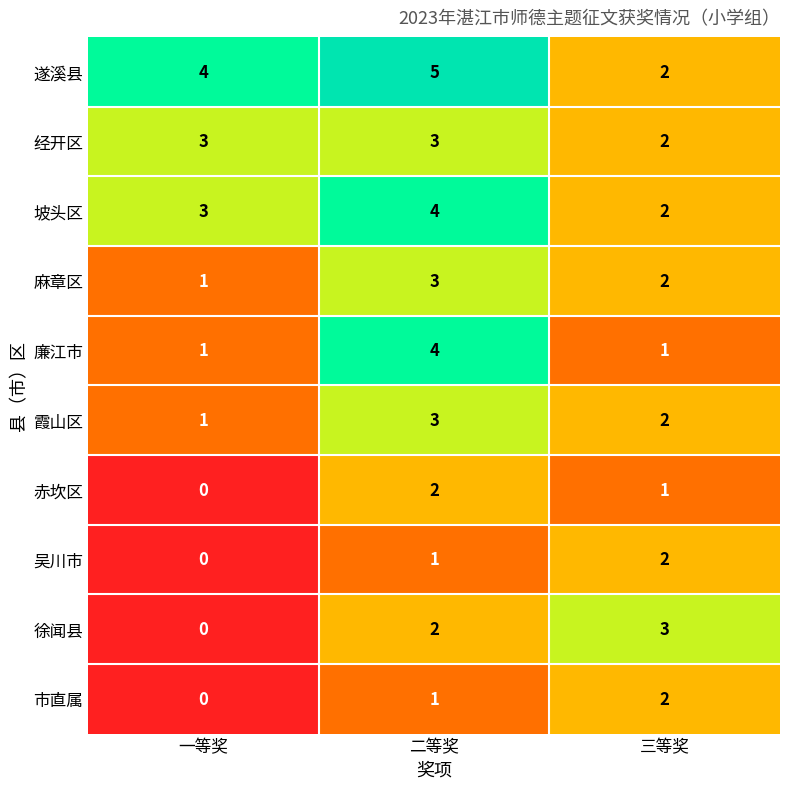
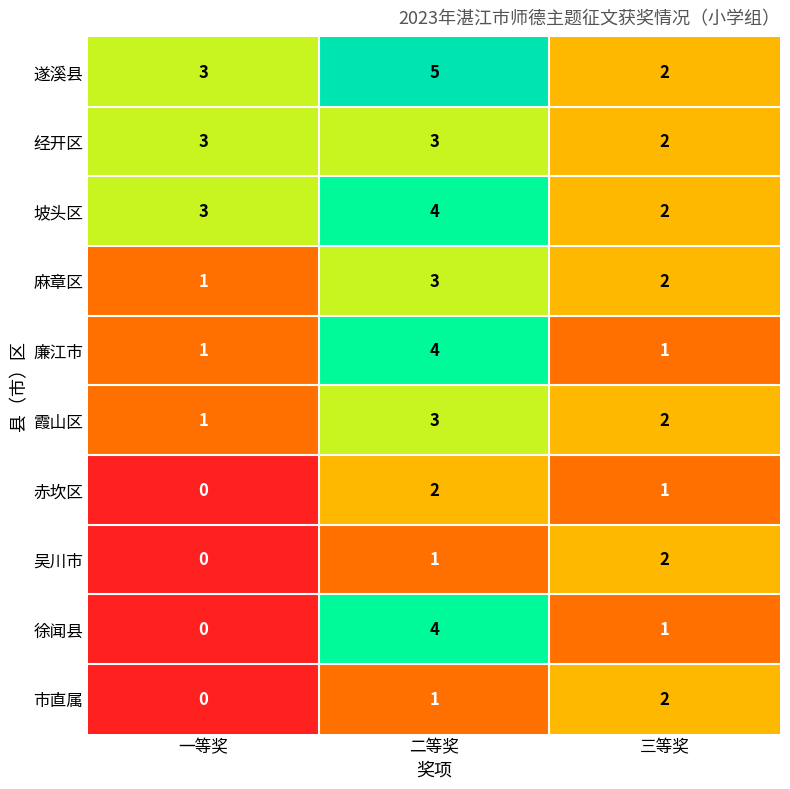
  {
    "遂溪县": {
-     "一等奖": 4,
+     "一等奖": 3,
      "二等奖": 5,
      "三等奖": 2
    },
    "经开区": {
      "一等奖": 3,
      "二等奖": 3,
      "三等奖": 2
    },
    "坡头区": {
      "一等奖": 3,
      "二等奖": 4,
      "三等奖": 2
    },
    "麻章区": {
      "一等奖": 1,
      "二等奖": 3,
      "三等奖": 2
    },
    "廉江市": {
      "一等奖": 1,
      "二等奖": 4,
      "三等奖": 1
    },
    "霞山区": {
      "一等奖": 1,
      "二等奖": 3,
      "三等奖": 2
    },
    "赤坎区": {
      "一等奖": 0,
      "二等奖": 2,
      "三等奖": 1
    },
    "吴川市": {
      "一等奖": 0,
      "二等奖": 1,
      "三等奖": 2
    },
    "徐闻县": {
      "一等奖": 0,
-     "二等奖": 2,
-     "三等奖": 3
+     "二等奖": 4,
+     "三等奖": 1
    },
    "市直属": {
      "一等奖": 0,
      "二等奖": 1,
      "三等奖": 2
    }
  }
